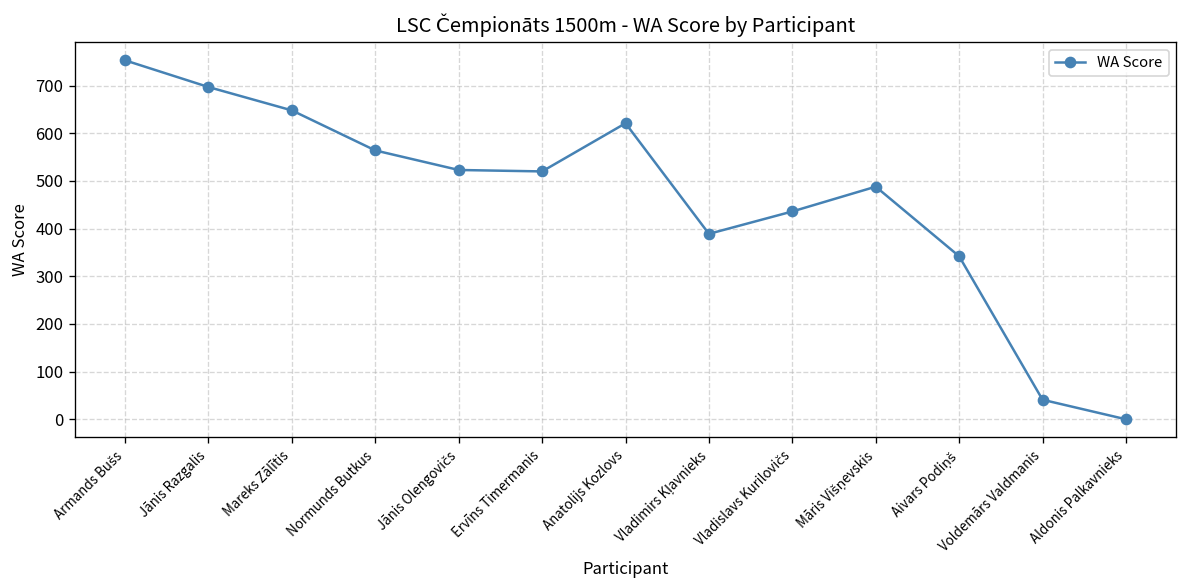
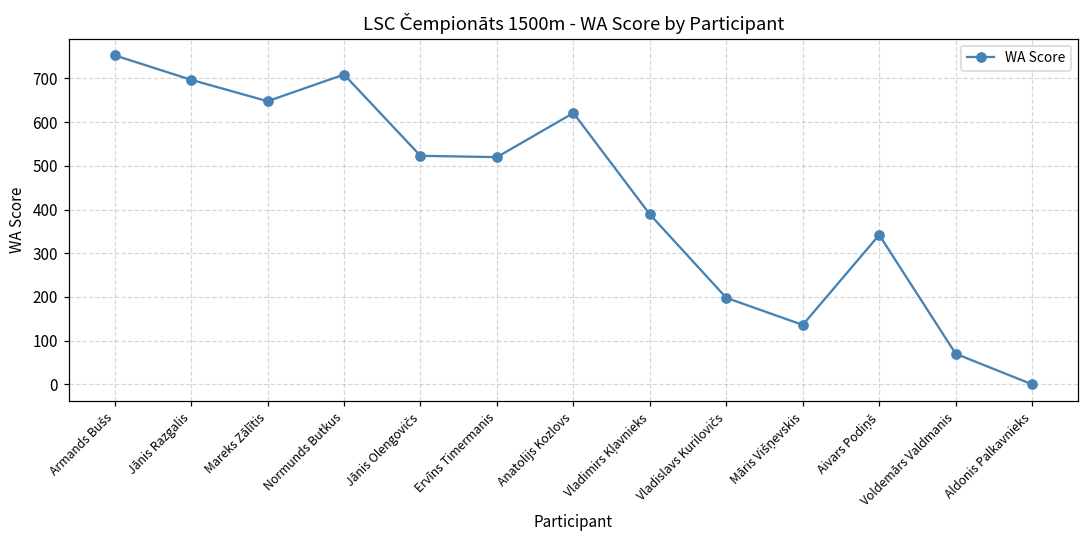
  {
    "Armands Bušs": 750,
    "Jānis Razgalis": 700,
    "Mareks Zālītis": 650,
-   "Normunds Butkus": 560,
+   "Normunds Butkus": 710,
    "Jānis Olengovičs": 520,
    "Ervīns Timermanis": 520,
    "Anatolijs Kozlovs": 620,
    "Vladimirs Kļavnieks": 390,
-   "Vladislavs Kurilovičs": 440,
-   "Māris Višņevskis": 490,
+   "Vladislavs Kurilovičs": 200,
+   "Māris Višņevskis": 140,
    "Aivars Podiņš": 340,
-   "Voldemārs Valdmanis": 40,
+   "Voldemārs Valdmanis": 70,
    "Aldonis Palkavnieks": 0
  }
